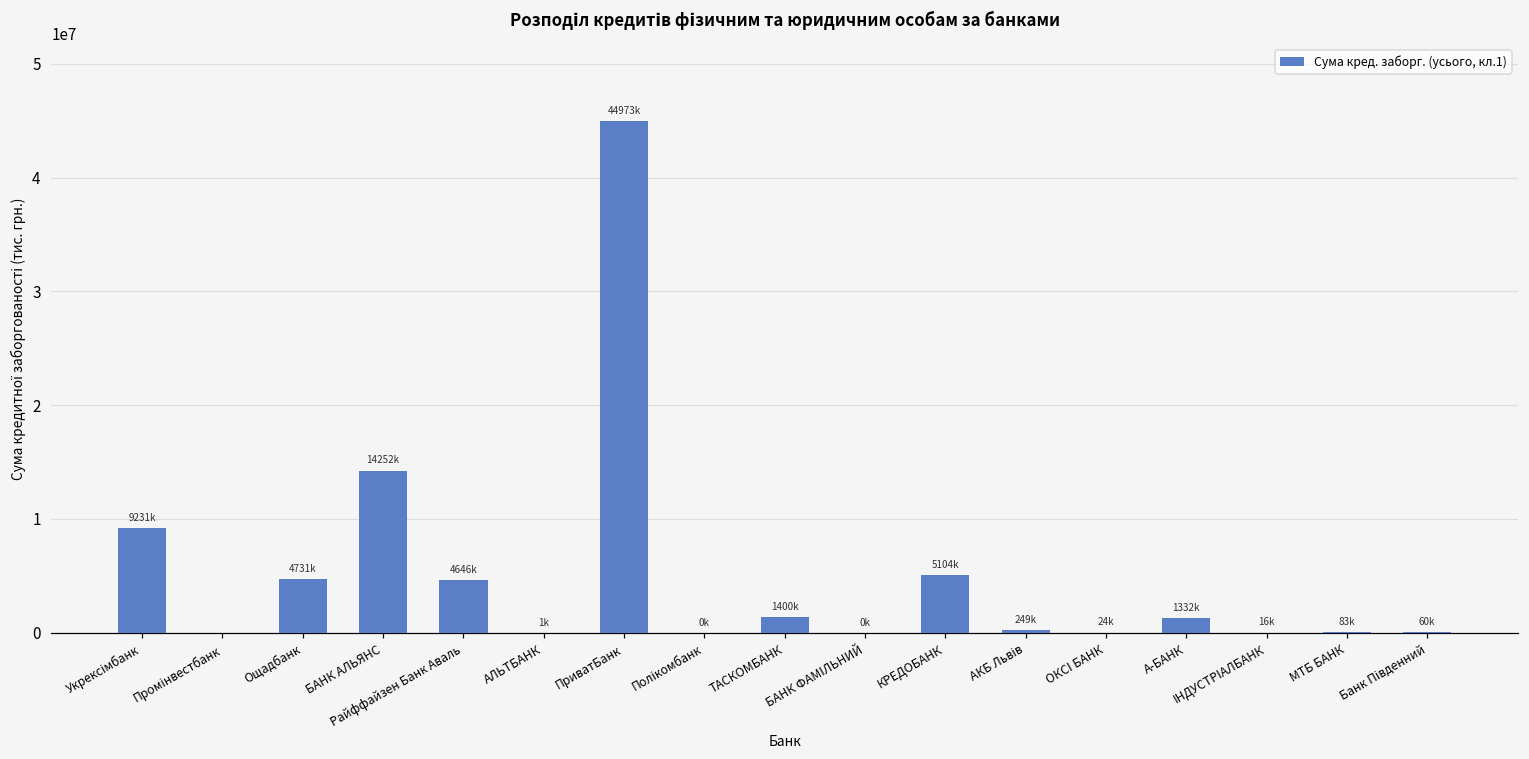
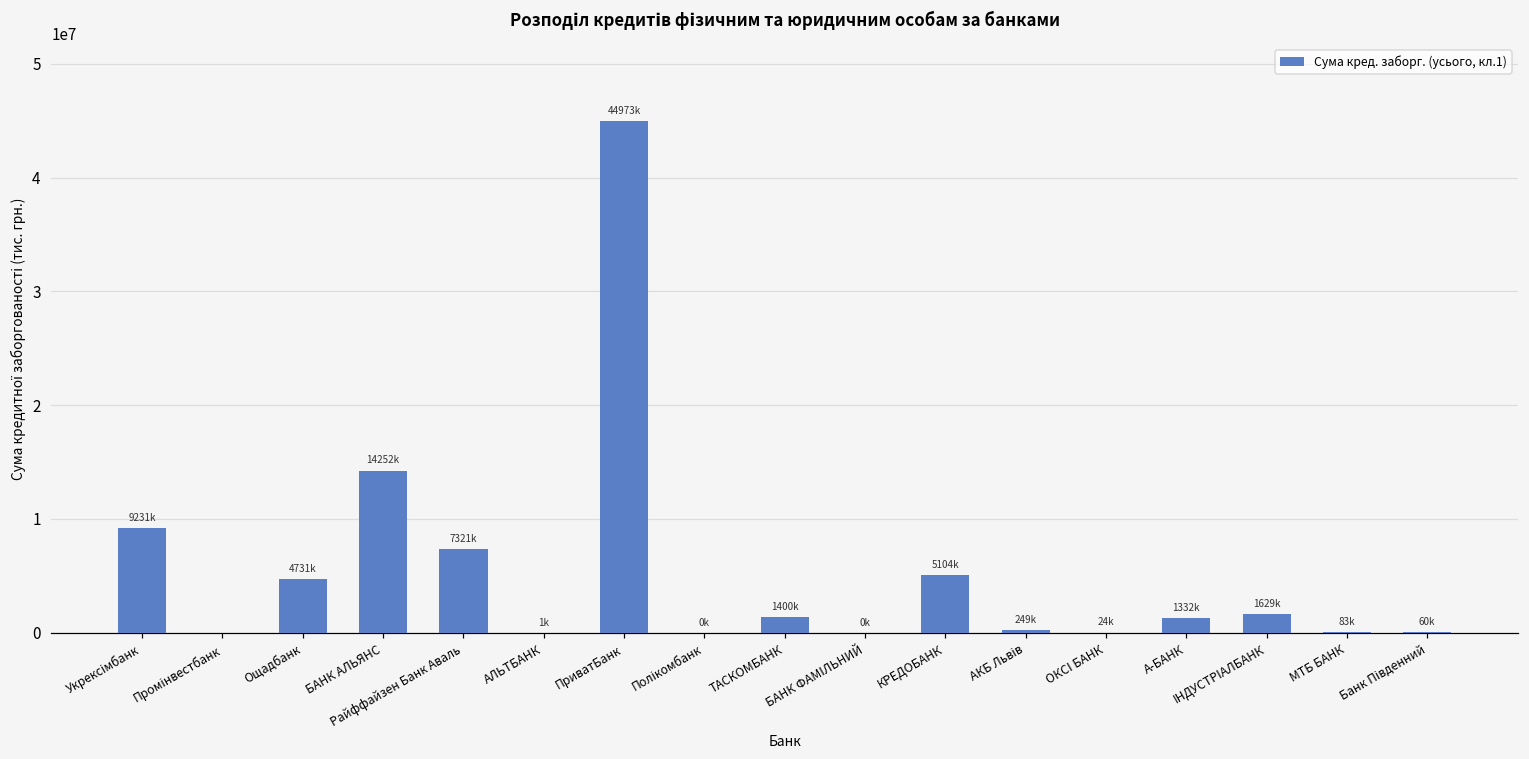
  {
    "Укрексімбанк": "9231k",
    "Ощадбанк": "4731k",
    "БАНК АЛЬЯНС": "14252k",
-   "Райффайзен Банк Аваль": "4646k",
+   "Райффайзен Банк Аваль": "7321k",
    "АЛЬТБАНК": "1k",
    "ПриватБанк": "44973k",
    "ТАСКОМБАНК": "1400k",
    "КРЕДОБАНК": "5104k",
    "АКБ Львів": "249k",
    "ОКСІ БАНК": "24k",
    "А-БАНК": "1332k",
-   "ІНДУСТРІАЛБАНК": "16k",
+   "ІНДУСТРІАЛБАНК": "1629k",
    "МТБ БАНК": "83k",
    "Банк Південний": "60k"
  }
